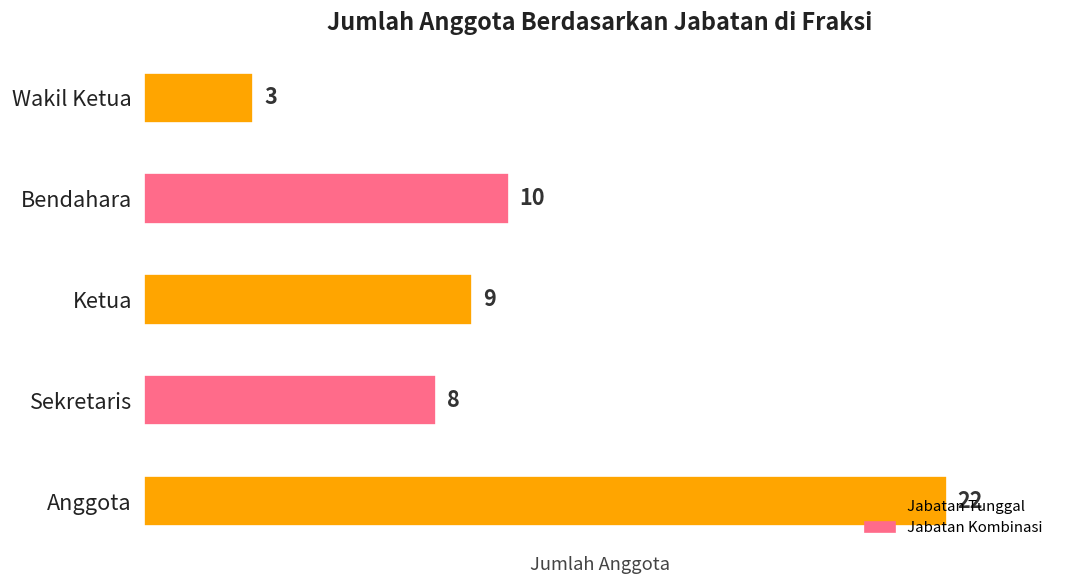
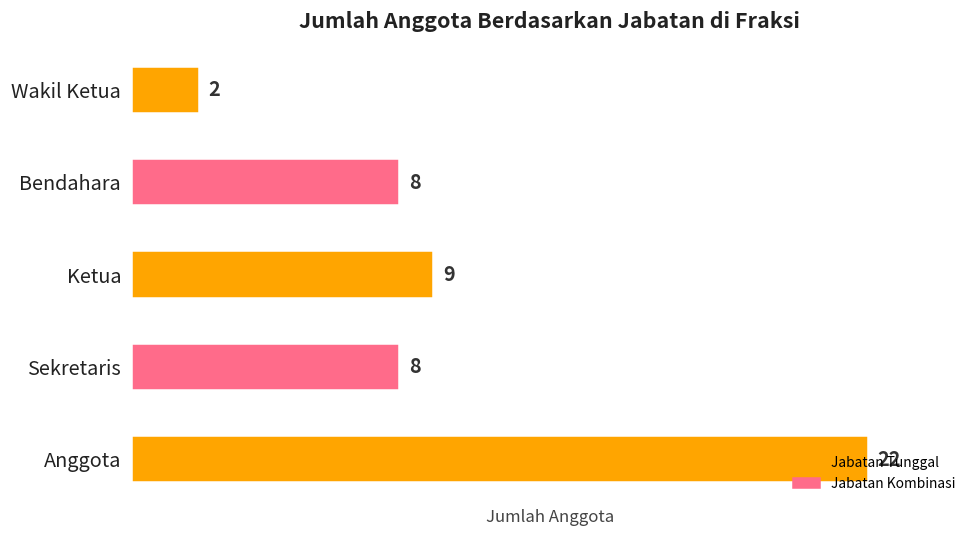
  {
-   "Wakil Ketua": 3,
-   "Bendahara": 10,
+   "Wakil Ketua": 2,
+   "Bendahara": 8,
    "Ketua": 9,
    "Sekretaris": 8,
    "Anggota": 22
  }
